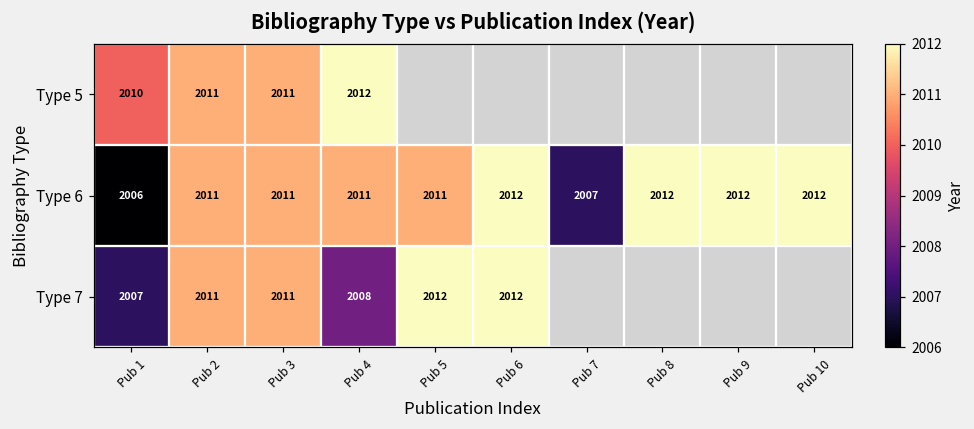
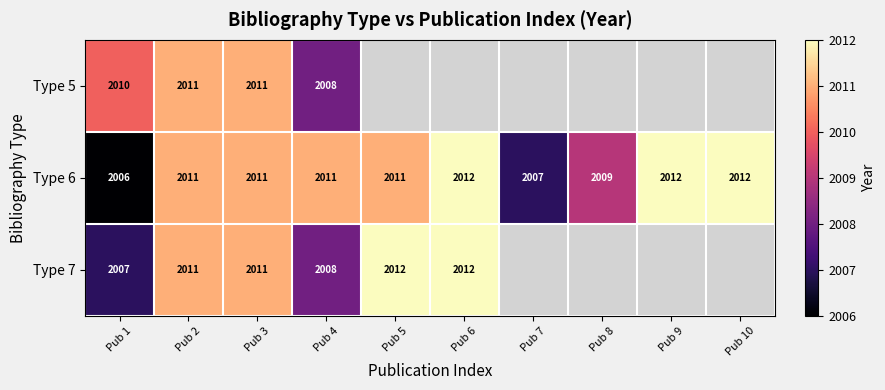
  {
    "Type 5": {
      "Pub 1": 2010,
      "Pub 2": 2011,
      "Pub 3": 2011,
-     "Pub 4": 2012
+     "Pub 4": 2008
    },
    "Type 6": {
      "Pub 1": 2006,
      "Pub 2": 2011,
      "Pub 3": 2011,
      "Pub 4": 2011,
      "Pub 5": 2011,
      "Pub 6": 2012,
      "Pub 7": 2007,
-     "Pub 8": 2012,
+     "Pub 8": 2009,
      "Pub 9": 2012,
      "Pub 10": 2012
    },
    "Type 7": {
      "Pub 1": 2007,
      "Pub 2": 2011,
      "Pub 3": 2011,
      "Pub 4": 2008,
      "Pub 5": 2012,
      "Pub 6": 2012
    }
  }
